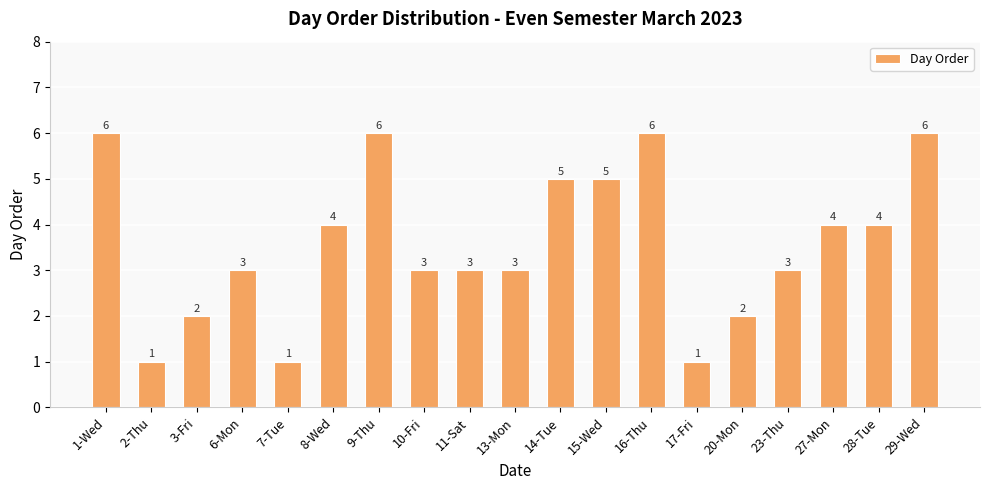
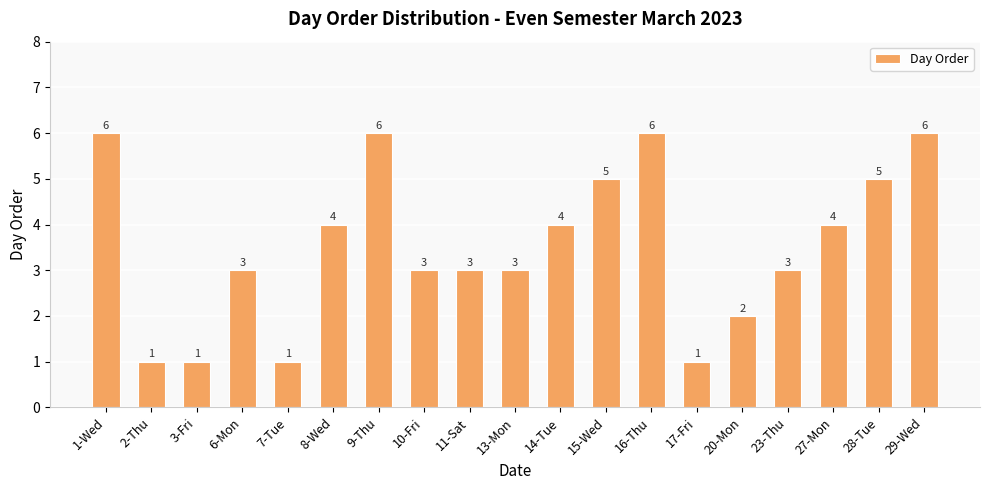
  {
    "1-Wed": 6,
    "2-Thu": 1,
-   "3-Fri": 2,
+   "3-Fri": 1,
    "6-Mon": 3,
    "7-Tue": 1,
    "8-Wed": 4,
    "9-Thu": 6,
    "10-Fri": 3,
    "11-Sat": 3,
    "13-Mon": 3,
-   "14-Tue": 5,
+   "14-Tue": 4,
    "15-Wed": 5,
    "16-Thu": 6,
    "17-Fri": 1,
    "20-Mon": 2,
    "23-Thu": 3,
    "27-Mon": 4,
-   "28-Tue": 4,
+   "28-Tue": 5,
    "29-Wed": 6
  }
